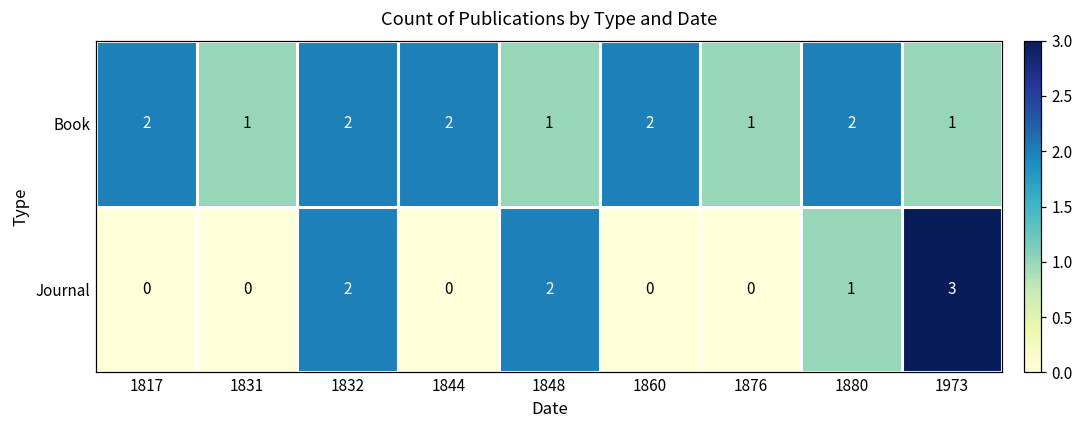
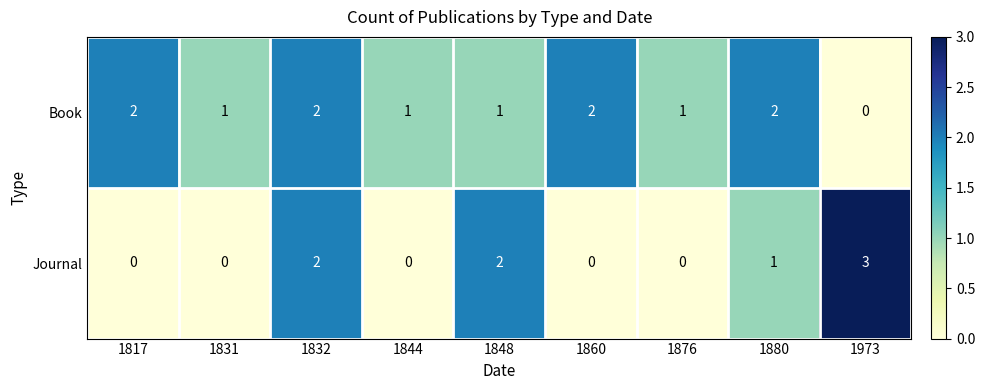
  {
    "Book": {
      "1817": 2,
      "1831": 1,
      "1832": 2,
-     "1844": 2,
+     "1844": 1,
      "1848": 1,
      "1860": 2,
      "1876": 1,
      "1880": 2,
-     "1973": 1
+     "1973": 0
    },
    "Journal": {
      "1817": 0,
      "1831": 0,
      "1832": 2,
      "1844": 0,
      "1848": 2,
      "1860": 0,
      "1876": 0,
      "1880": 1,
      "1973": 3
    }
  }
